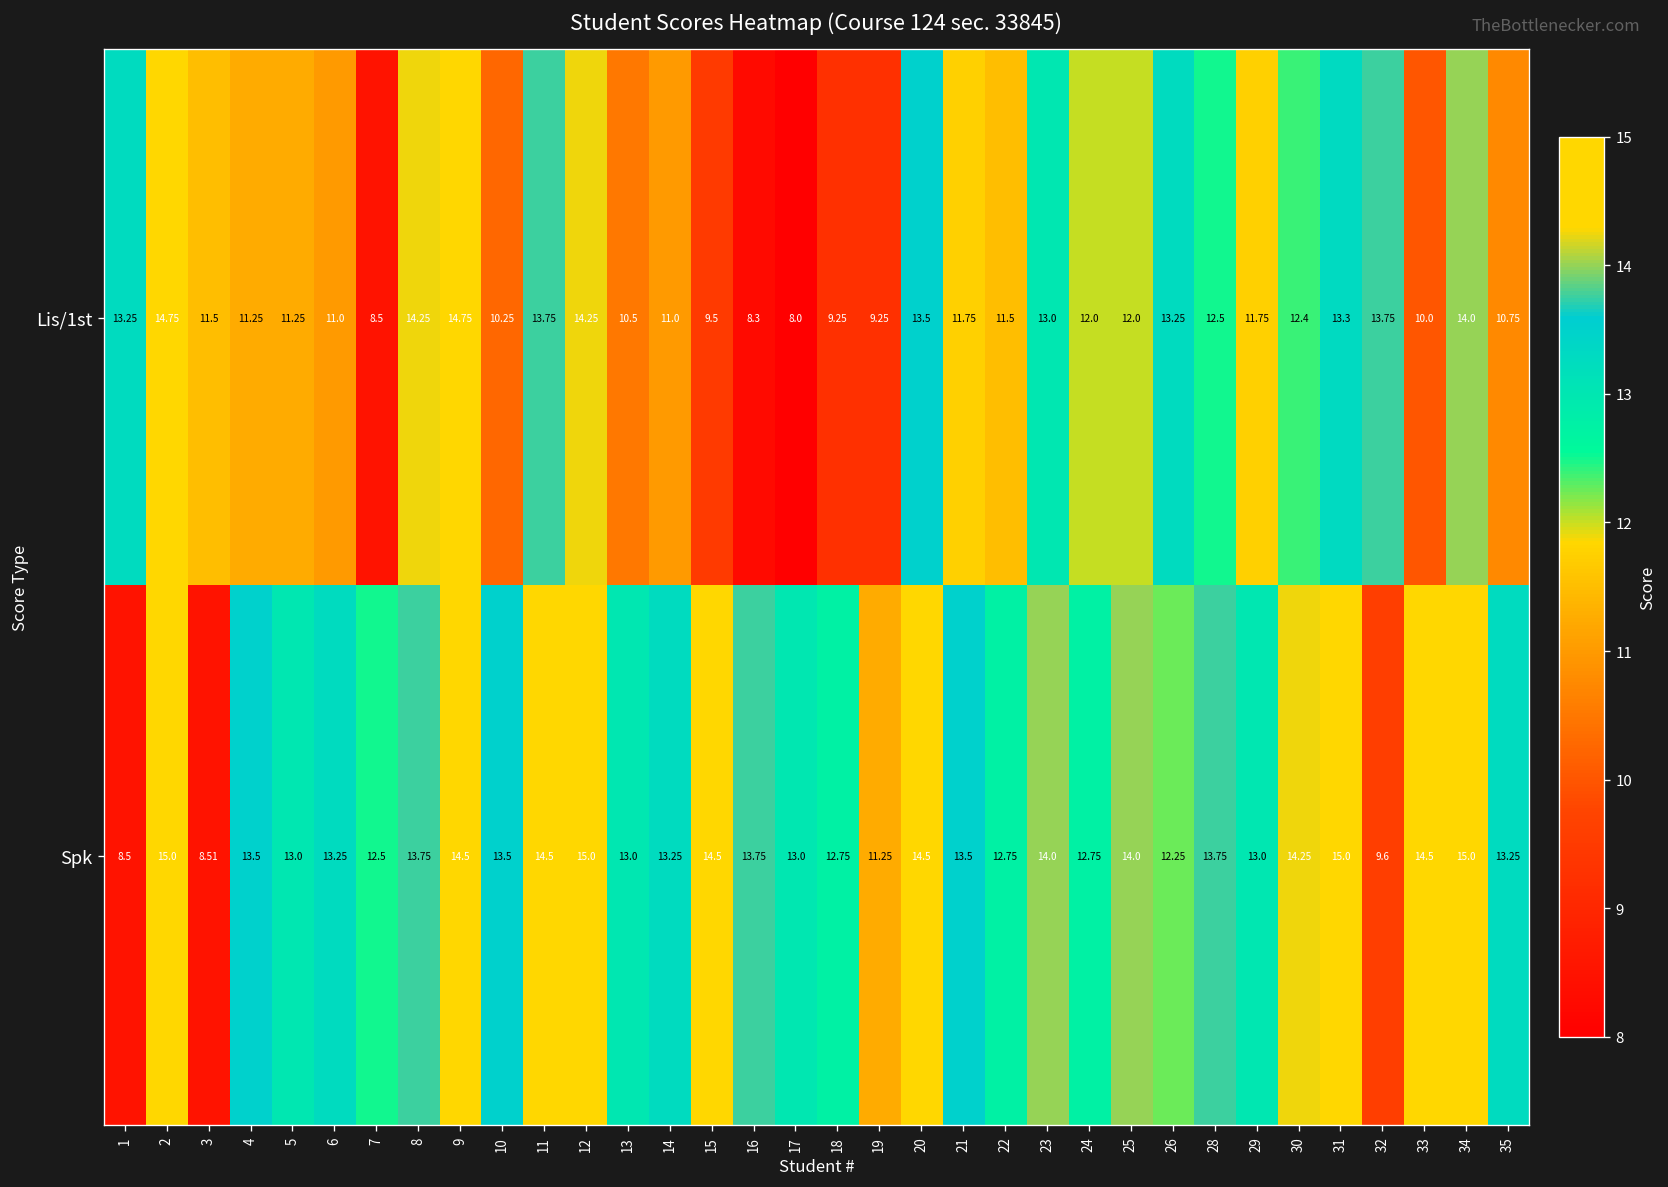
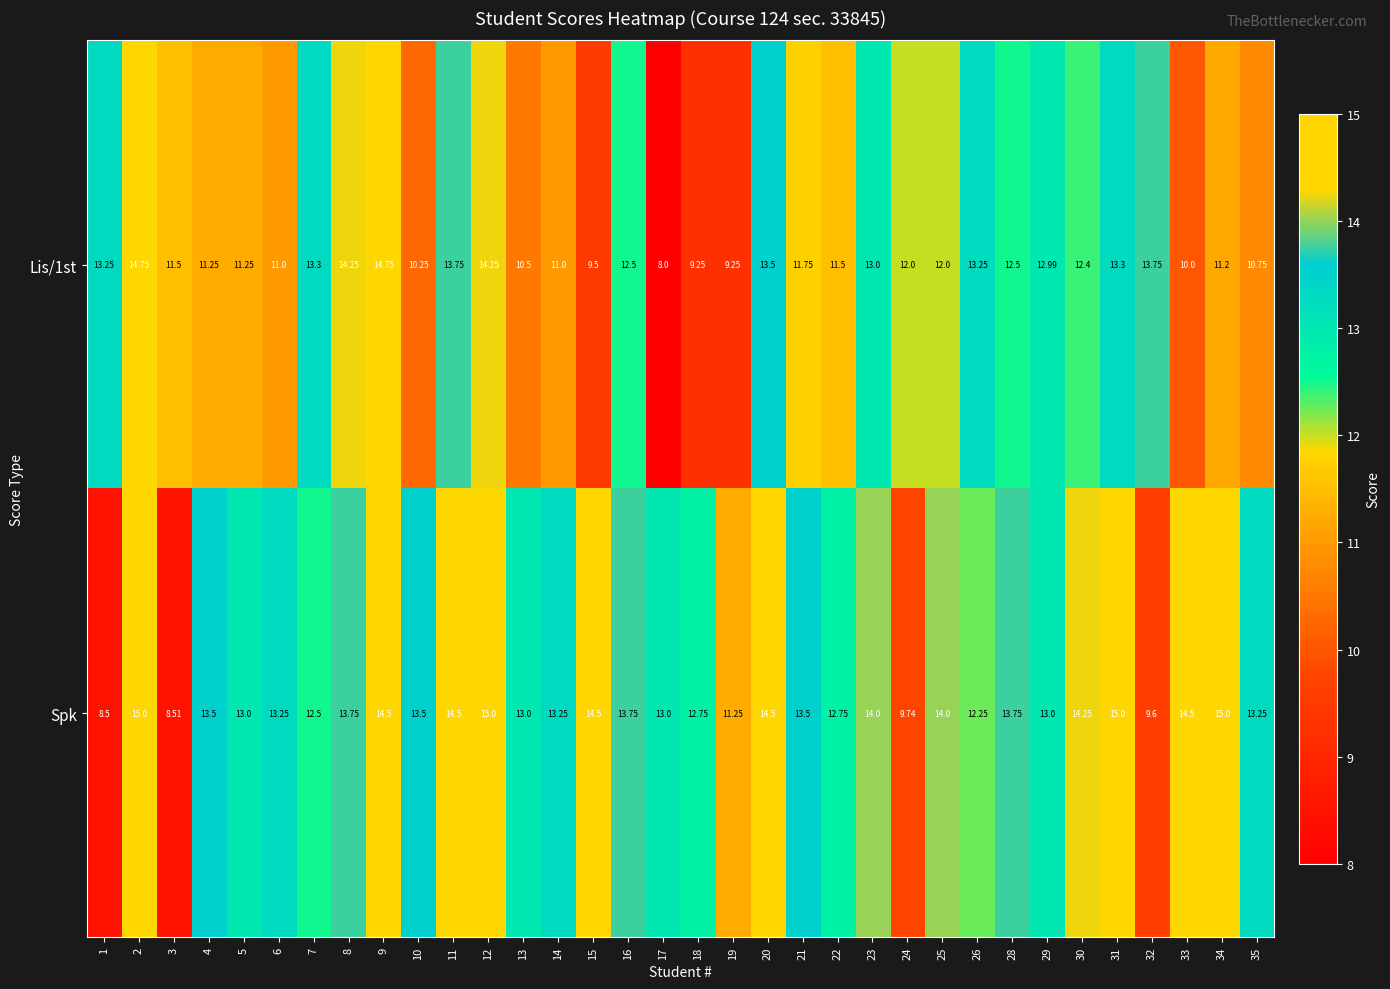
  {
    "Lis/1st": {
      "1": 13.25,
      "2": 14.75,
      "3": 11.5,
      "4": 11.25,
      "5": 11.25,
      "6": 11.0,
-     "7": 8.5,
+     "7": 13.3,
      "8": 14.25,
      "9": 14.75,
      "10": 10.25,
      "11": 13.75,
      "12": 14.25,
      "13": 10.5,
      "14": 11.0,
      "15": 9.5,
-     "16": 8.3,
+     "16": 12.5,
      "17": 8.0,
      "18": 9.25,
      "19": 9.25,
      "20": 13.5,
      "21": 11.75,
      "22": 11.5,
      "23": 13.0,
      "24": 12.0,
      "25": 12.0,
      "26": 13.25,
      "28": 12.5,
-     "29": 11.75,
+     "29": 12.99,
      "30": 12.4,
      "31": 13.3,
      "32": 13.75,
      "33": 10.0,
-     "34": 14.0,
+     "34": 11.2,
      "35": 10.75
    },
    "Spk": {
      "1": 8.5,
      "2": 15.0,
      "3": 8.51,
      "4": 13.5,
      "5": 13.0,
      "6": 13.25,
      "7": 12.5,
      "8": 13.75,
      "9": 14.5,
      "10": 13.5,
      "11": 14.5,
      "12": 15.0,
      "13": 13.0,
      "14": 13.25,
      "15": 14.5,
      "16": 13.75,
      "17": 13.0,
      "18": 12.75,
      "19": 11.25,
      "20": 14.5,
      "21": 13.5,
      "22": 12.75,
      "23": 14.0,
-     "24": 12.75,
+     "24": 9.74,
      "25": 14.0,
      "26": 12.25,
      "28": 13.75,
      "29": 13.0,
      "30": 14.25,
      "31": 15.0,
      "32": 9.6,
      "33": 14.5,
      "34": 15.0,
      "35": 13.25
    }
  }
